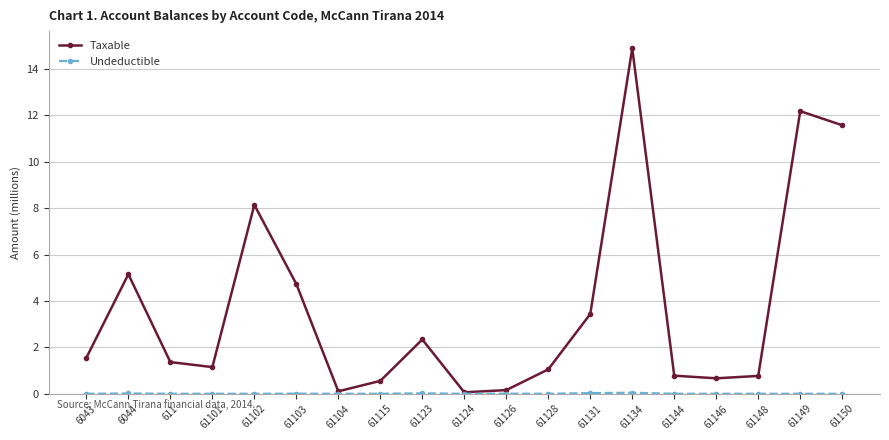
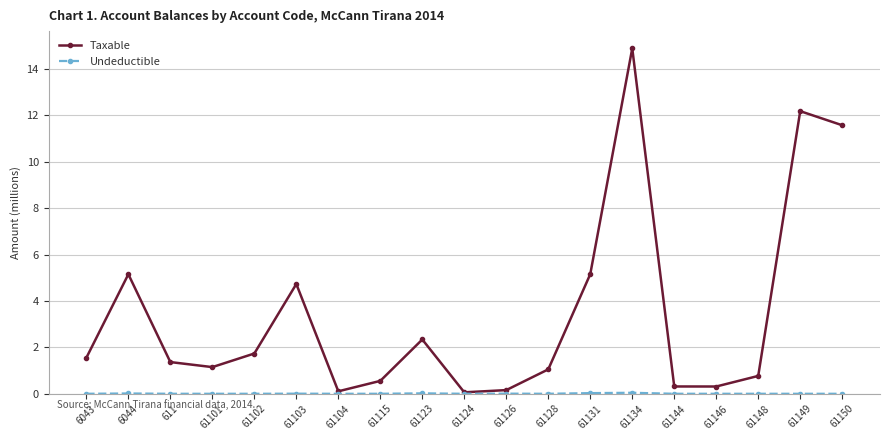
  {
    "Taxable": {
      "6043": 1.6,
      "6044": 5.2,
      "611": 1.4,
      "61101": 1.1,
-     "61102": 8.1,
+     "61102": 1.7,
      "61103": 4.7,
      "61115": 0.6,
      "61123": 2.3,
      "61126": 0.2,
      "61128": 1.1,
-     "61131": 3.4,
+     "61131": 5.2,
      "61134": 14.9,
-     "61144": 0.8,
-     "61146": 0.7,
+     "61144": 0.3,
+     "61146": 0.3,
      "61148": 0.8,
      "61149": 12.2,
      "61150": 11.6
    },
    "Undeductible": {
      "6043": 0.0,
      "6044": 0.0,
      "611": 0.0,
      "61101": 0.0,
      "61102": 0.0,
      "61103": 0.0,
      "61115": 0.0,
      "61123": 0.0,
      "61126": 0.0,
      "61128": 0.0,
      "61131": 0.0,
      "61134": 0.0,
      "61144": 0.0,
      "61146": 0.0,
      "61148": 0.0,
      "61149": 0.0,
      "61150": 0.0
    }
  }
